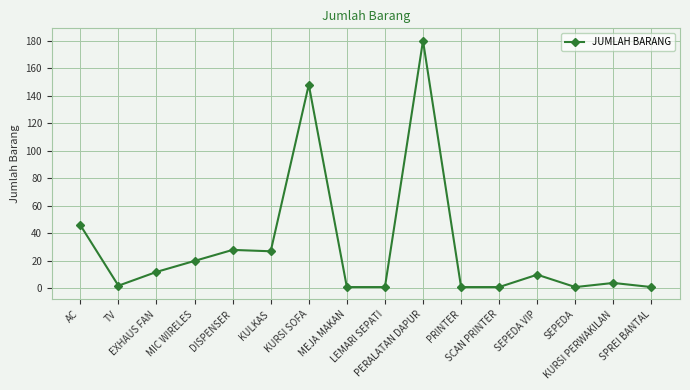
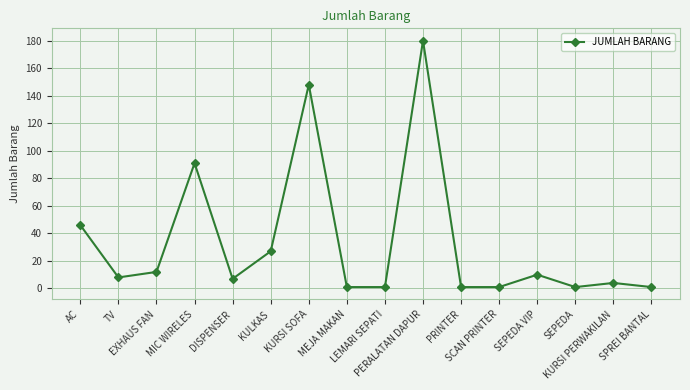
  {
    "AC": 46,
-   "TV": 2,
+   "TV": 8,
    "EXHAUS FAN": 12,
-   "MIC WIRELES": 20,
-   "DISPENSER": 28,
+   "MIC WIRELES": 91,
+   "DISPENSER": 7,
    "KULKAS": 27,
    "KURSI SOFA": 148,
    "MEJA MAKAN": 1,
    "LEMARI SEPATI": 1,
    "PERALATAN DAPUR": 180,
    "PRINTER": 1,
    "SCAN PRINTER": 1,
    "SEPEDA VIP": 10,
    "SEPEDA": 1,
    "KURSI PERWAKILAN": 4,
    "SPREI BANTAL": 1
  }
